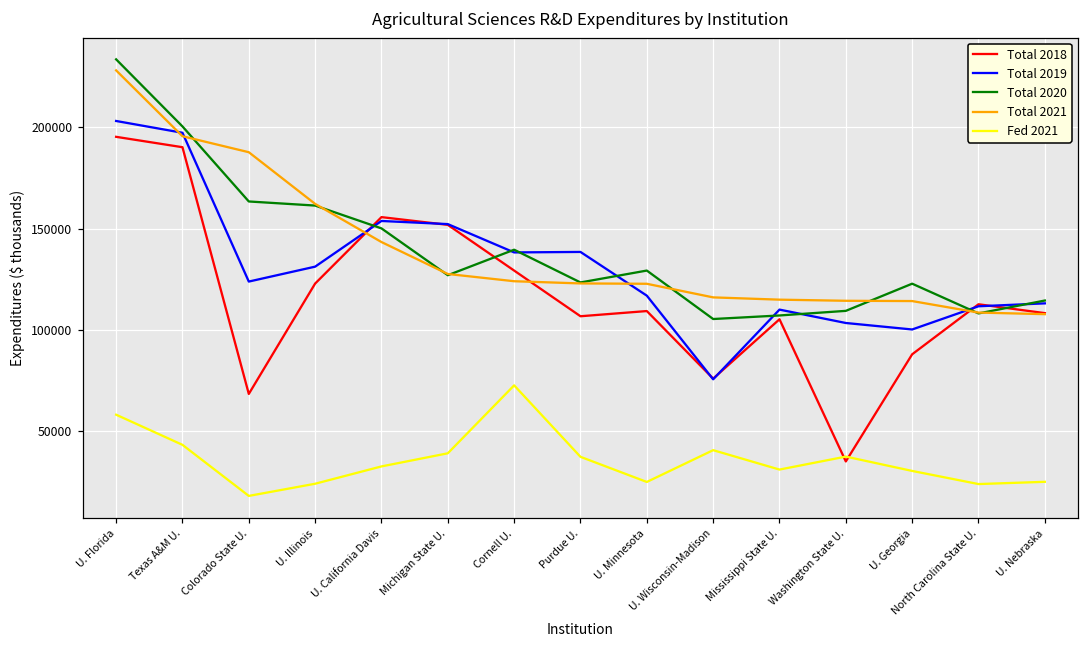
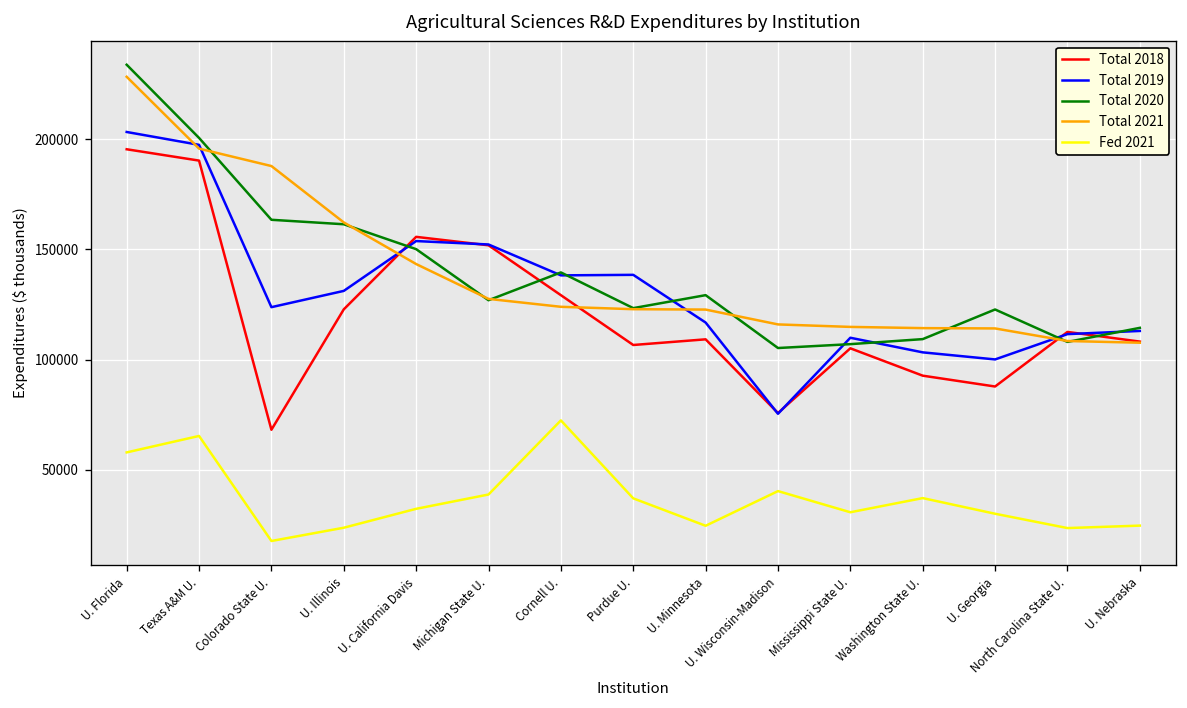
  {
    "Total 2018": {
      "U. Florida": 195000,
      "Texas A&M U.": 190000,
      "Colorado State U.": 68000,
      "U. Illinois": 123000,
      "U. California Davis": 156000,
      "Cornell U.": 129000,
      "Purdue U.": 107000,
      "U. Minnesota": 109000,
      "Mississippi State U.": 105000,
-     "Washington State U.": 35000,
+     "Washington State U.": 93000,
      "U. Georgia": 88000
    },
    "Total 2019": {
      "U. Florida": 203000,
      "Texas A&M U.": 197000,
      "Colorado State U.": 124000,
      "U. Illinois": 131000,
      "U. California Davis": 154000,
      "Purdue U.": 138000,
      "U. Minnesota": 117000,
      "Mississippi State U.": 110000,
      "Washington State U.": 103000,
      "U. Georgia": 100000,
      "U. Nebraska": 113000
    },
    "Total 2020": {
      "U. Florida": 234000,
      "Texas A&M U.": 201000,
      "Colorado State U.": 163000,
      "U. California Davis": 150000,
      "U. Minnesota": 129000,
      "U. Wisconsin-Madison": 105000,
      "Mississippi State U.": 107000,
      "Washington State U.": 109000,
      "U. Georgia": 123000,
      "U. Nebraska": 114000
    },
    "Total 2021": {
      "U. Florida": 228000,
      "Texas A&M U.": 196000,
      "Colorado State U.": 188000,
      "U. California Davis": 143000,
      "Cornell U.": 124000,
      "U. Minnesota": 123000,
      "U. Wisconsin-Madison": 116000,
      "Mississippi State U.": 115000,
      "Washington State U.": 114000,
      "U. Georgia": 114000
    },
    "Fed 2021": {
      "U. Florida": 58000,
-     "Texas A&M U.": 43000,
+     "Texas A&M U.": 65000,
      "Colorado State U.": 18000,
      "U. Illinois": 24000,
      "U. California Davis": 32000,
      "Michigan State U.": 39000,
      "Cornell U.": 72000,
      "Purdue U.": 37000,
      "U. Minnesota": 25000,
      "U. Wisconsin-Madison": 40000,
      "Mississippi State U.": 31000,
      "Washington State U.": 37000,
      "U. Georgia": 30000,
      "North Carolina State U.": 24000,
      "U. Nebraska": 25000
    }
  }
